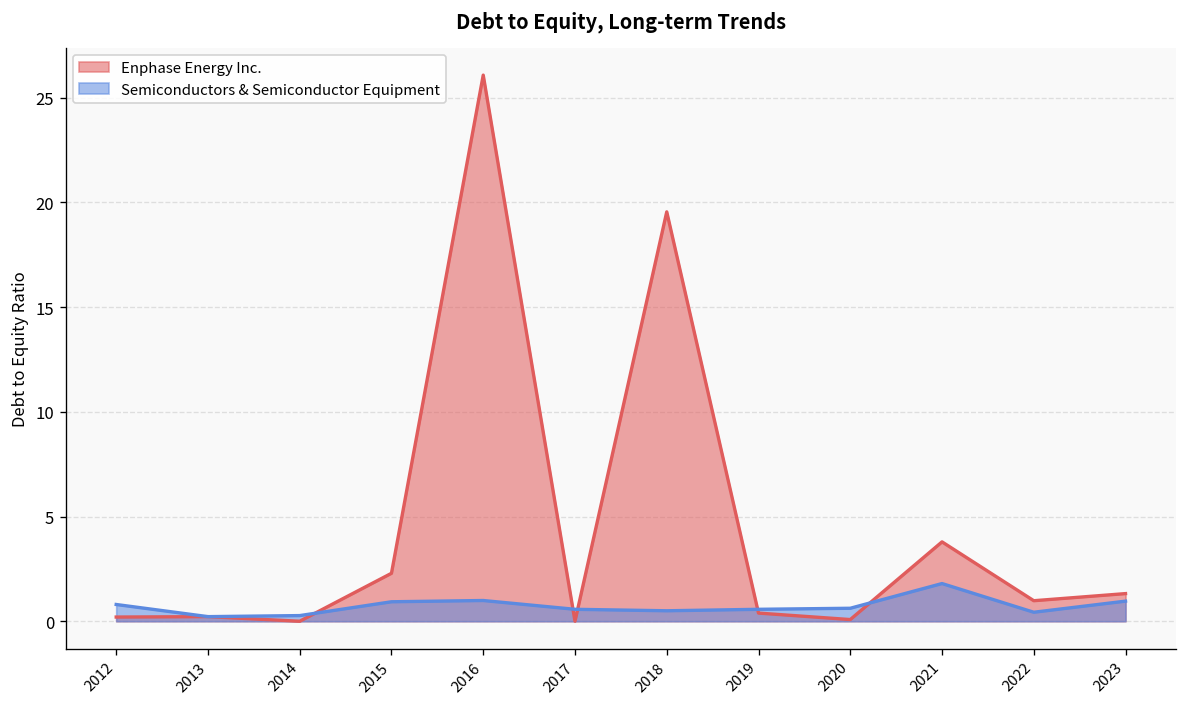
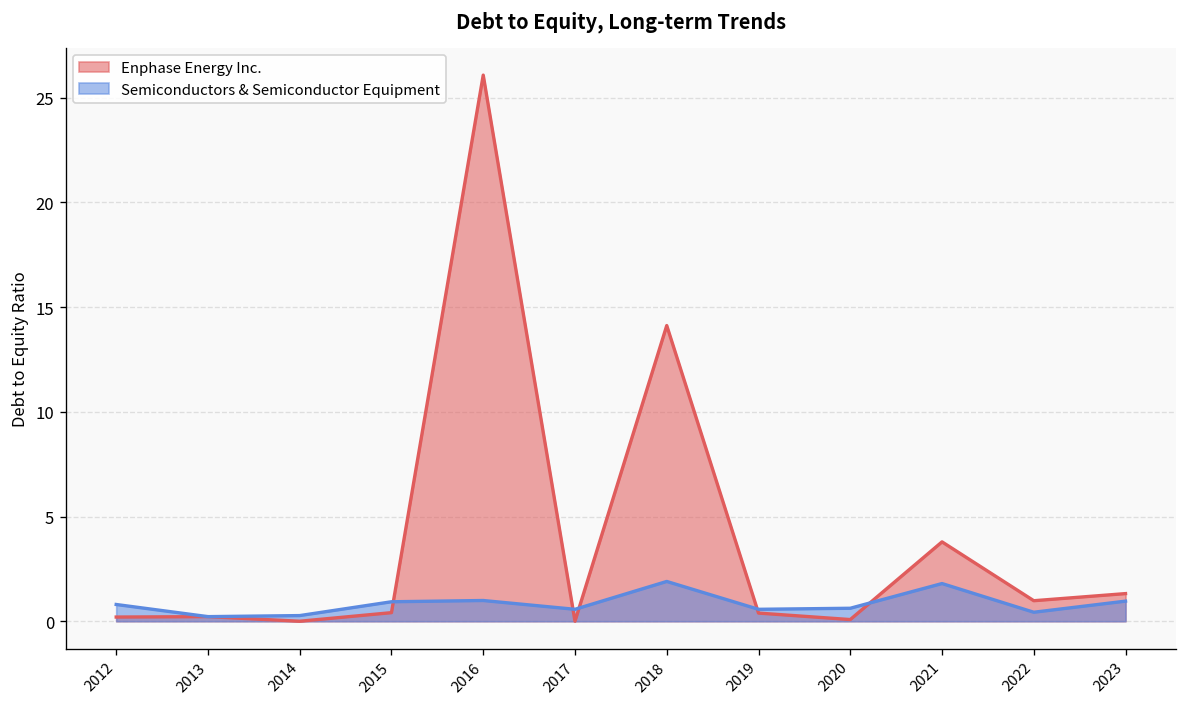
  {
    "Enphase Energy Inc.": {
      "2012": 0.2,
      "2014": 0.0,
-     "2015": 2.3,
+     "2015": 0.4,
      "2016": 26.1,
      "2017": 0.0,
-     "2018": 19.6,
+     "2018": 14.1,
      "2019": 0.4,
      "2020": 0.1,
      "2021": 3.8,
      "2022": 1.0,
      "2023": 1.3
    },
    "Semiconductors & Semiconductor Equipment": {
      "2012": 0.8,
      "2014": 0.3,
      "2015": 0.9,
      "2016": 1.0,
      "2017": 0.6,
-     "2018": 0.5,
+     "2018": 1.9,
      "2019": 0.6,
      "2020": 0.6,
      "2021": 1.8,
      "2022": 0.4,
      "2023": 1.0
    }
  }
